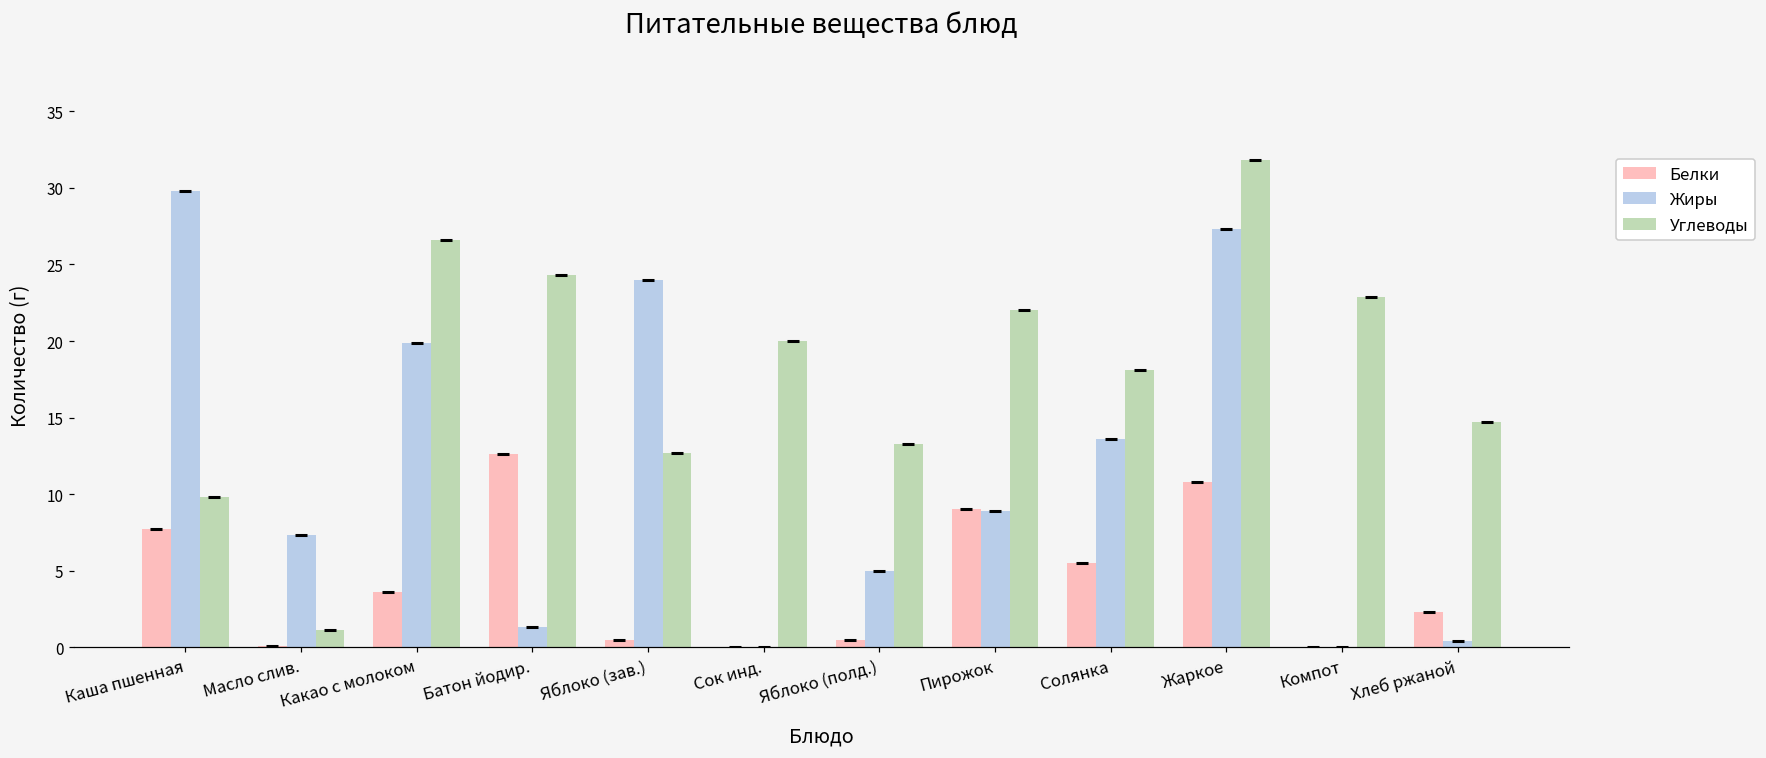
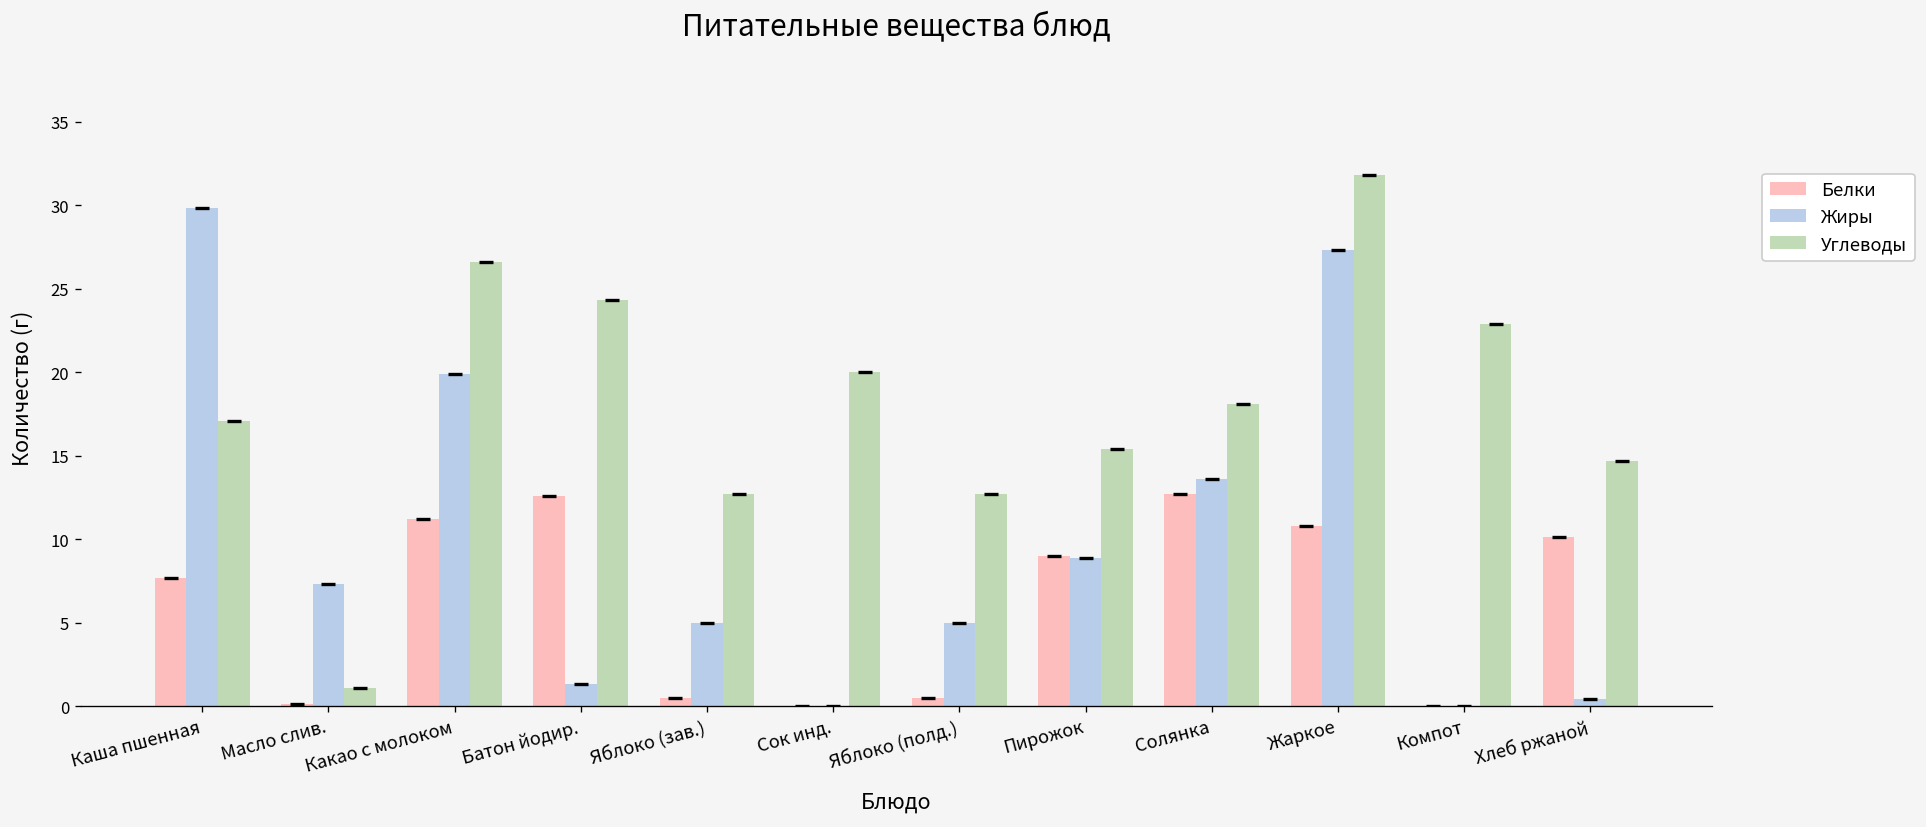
  {
    "Белки": {
      "Каша пшенная": 7.7,
-     "Какао с молоком": 3.6,
+     "Какао с молоком": 11.2,
      "Батон йодир.": 12.6,
      "Яблоко (зав.)": 0.5,
      "Сок инд.": 0.0,
      "Яблоко (полд.)": 0.5,
      "Пирожок": 9.0,
-     "Солянка": 5.5,
+     "Солянка": 12.7,
      "Жаркое": 10.8,
      "Компот": 0.0,
-     "Хлеб ржаной": 2.3
+     "Хлеб ржаной": 10.1
    },
    "Жиры": {
      "Каша пшенная": 29.8,
      "Масло слив.": 7.3,
      "Какао с молоком": 20,
      "Батон йодир.": 1.3,
-     "Яблоко (зав.)": 24,
+     "Яблоко (зав.)": 5,
      "Сок инд.": 0,
      "Яблоко (полд.)": 5,
      "Пирожок": 9,
      "Солянка": 13.6,
      "Жаркое": 27.3,
      "Компот": 0,
      "Хлеб ржаной": 0.4
    },
    "Углеводы": {
-     "Каша пшенная": 9.8,
+     "Каша пшенная": 17.1,
      "Масло слив.": 1.1,
      "Какао с молоком": 26.6,
      "Батон йодир.": 24.3,
      "Яблоко (зав.)": 12.7,
      "Сок инд.": 20.0,
-     "Яблоко (полд.)": 13.3,
-     "Пирожок": 22.0,
+     "Яблоко (полд.)": 12.7,
+     "Пирожок": 15.4,
      "Солянка": 18.1,
      "Жаркое": 31.8,
      "Компот": 22.9,
      "Хлеб ржаной": 14.7
    }
  }
